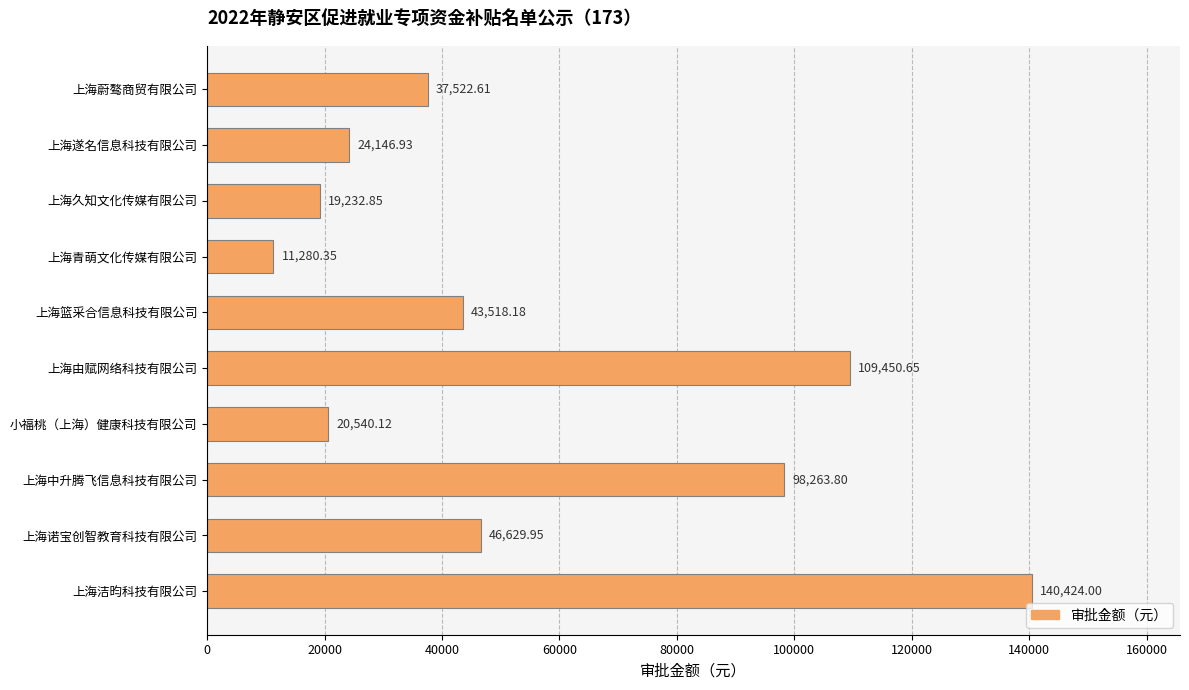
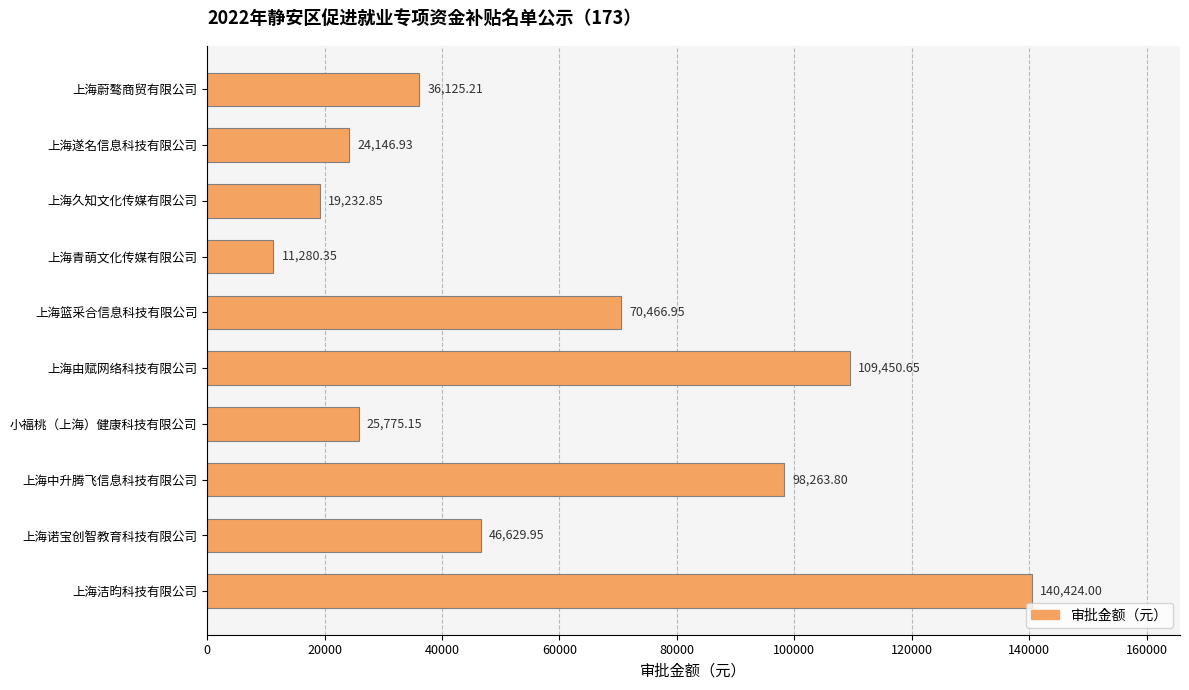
  {
-   "上海蔚骜商贸有限公司": "37,522.61",
+   "上海蔚骜商贸有限公司": "36,125.21",
    "上海遂名信息科技有限公司": "24,146.93",
    "上海久知文化传媒有限公司": "19,232.85",
    "上海青萌文化传媒有限公司": "11,280.35",
-   "上海篮采合信息科技有限公司": "43,518.18",
+   "上海篮采合信息科技有限公司": "70,466.95",
    "上海由赋网络科技有限公司": "109,450.65",
-   "小福桃（上海）健康科技有限公司": "20,540.12",
+   "小福桃（上海）健康科技有限公司": "25,775.15",
    "上海中升腾飞信息科技有限公司": "98,263.80",
    "上海诺宝创智教育科技有限公司": "46,629.95",
    "上海洁昀科技有限公司": "140,424.00"
  }
